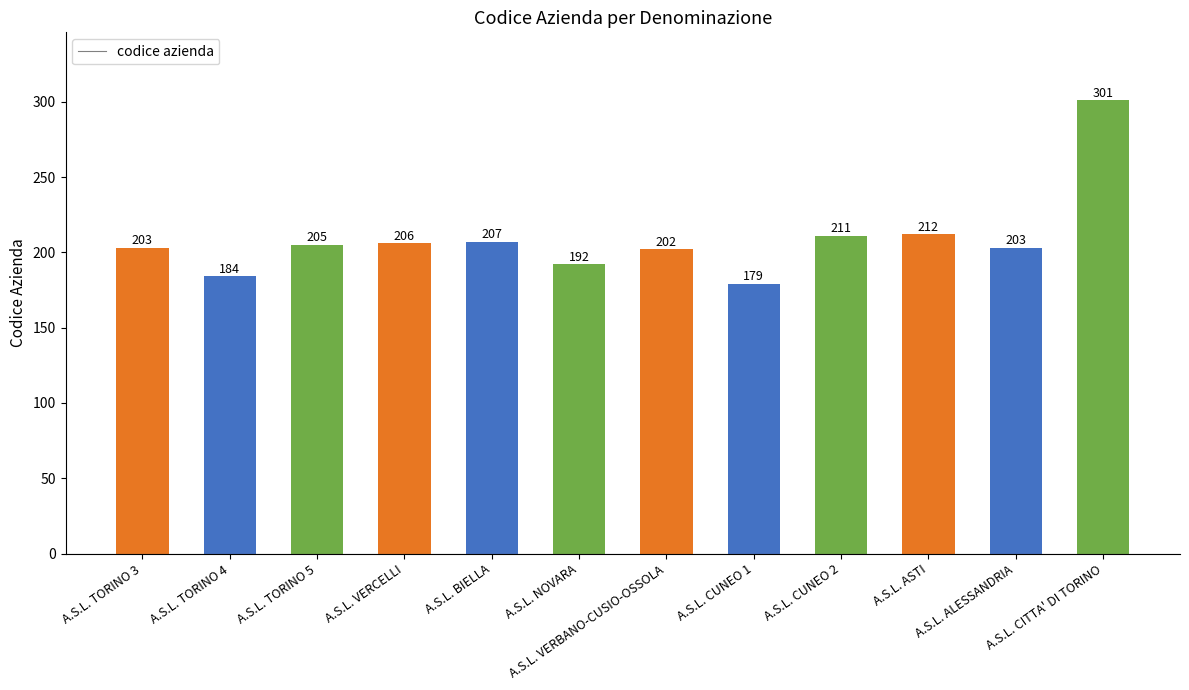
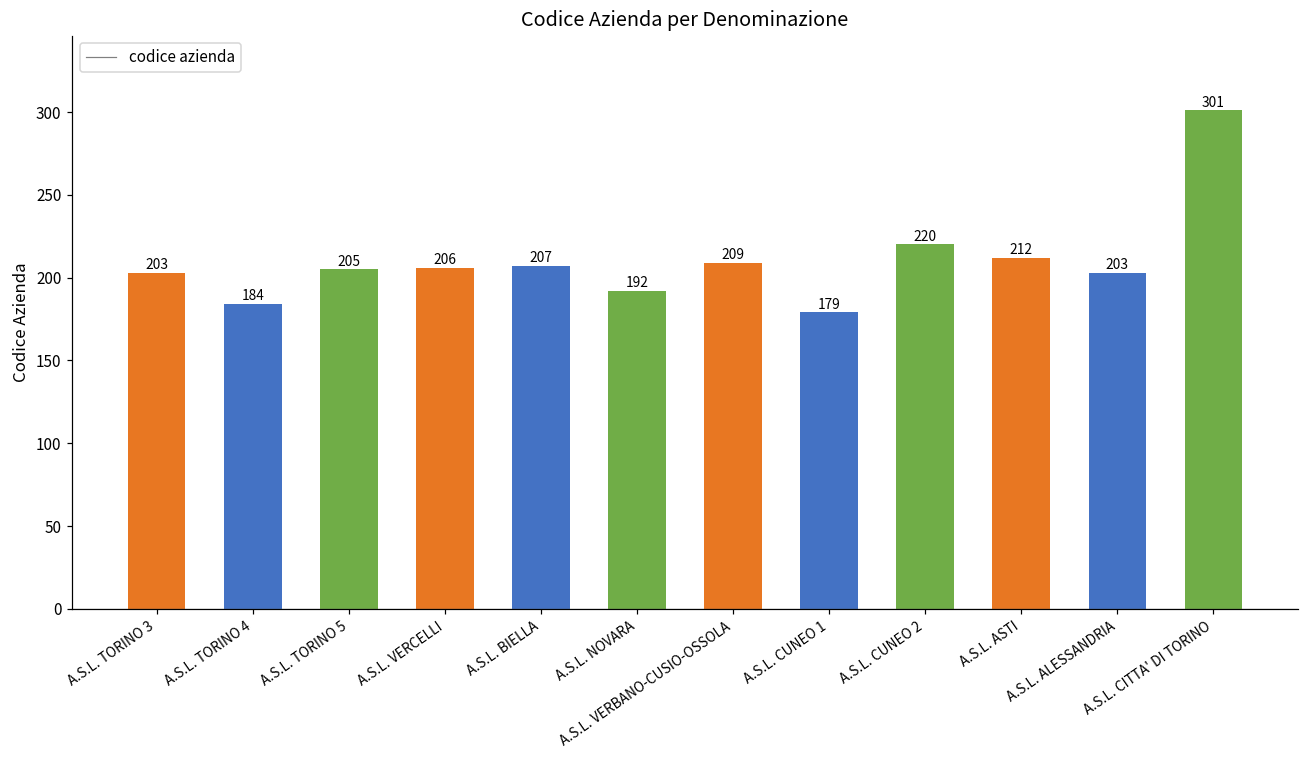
  {
    "A.S.L. TORINO 3": 203,
    "A.S.L. TORINO 4": 184,
    "A.S.L. TORINO 5": 205,
    "A.S.L. VERCELLI": 206,
    "A.S.L. BIELLA": 207,
    "A.S.L. NOVARA": 192,
-   "A.S.L. VERBANO-CUSIO-OSSOLA": 202,
+   "A.S.L. VERBANO-CUSIO-OSSOLA": 209,
    "A.S.L. CUNEO 1": 179,
-   "A.S.L. CUNEO 2": 211,
+   "A.S.L. CUNEO 2": 220,
    "A.S.L. ASTI": 212,
    "A.S.L. ALESSANDRIA": 203,
    "A.S.L. CITTA' DI TORINO": 301
  }
